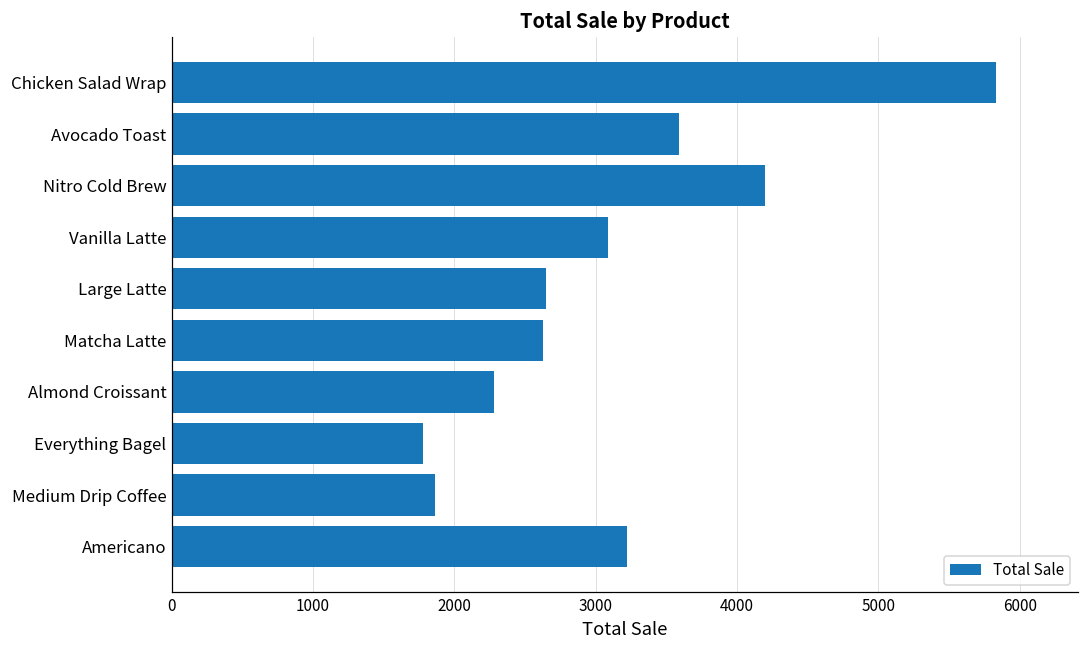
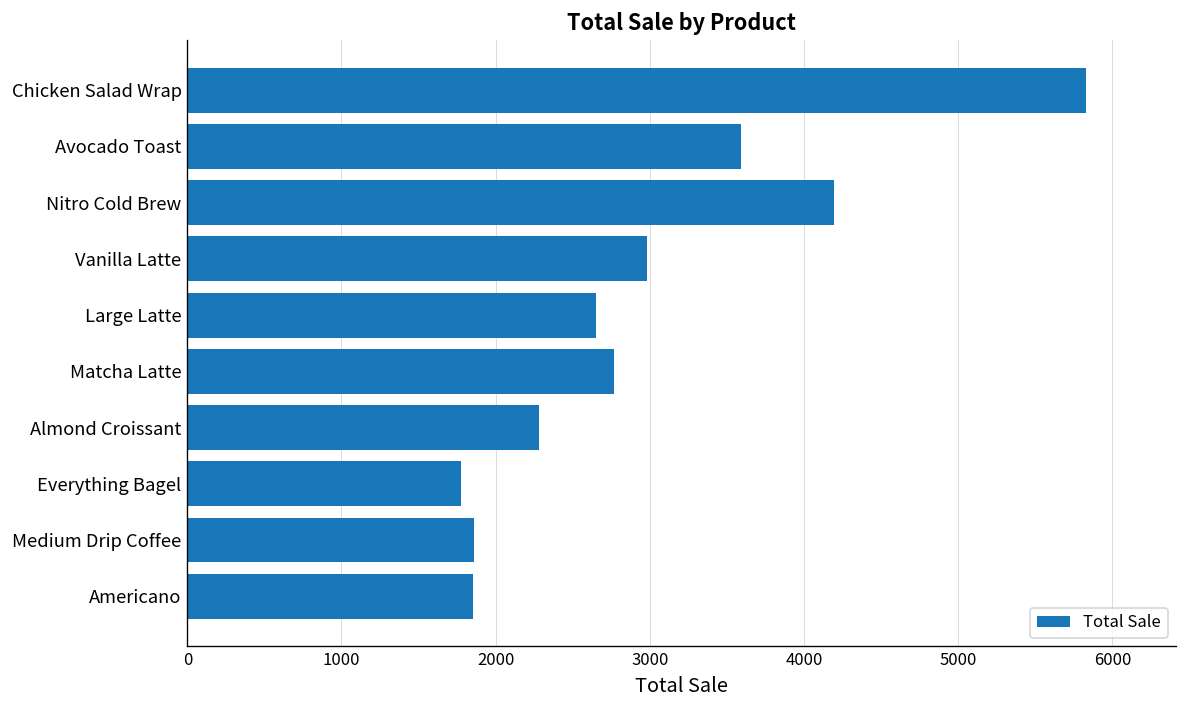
  {
    "Chicken Salad Wrap": 5830,
    "Avocado Toast": 3590,
    "Nitro Cold Brew": 4200,
-   "Vanilla Latte": 3090,
+   "Vanilla Latte": 2980,
    "Large Latte": 2650,
-   "Matcha Latte": 2630,
+   "Matcha Latte": 2770,
    "Almond Croissant": 2280,
    "Everything Bagel": 1780,
    "Medium Drip Coffee": 1860,
-   "Americano": 3220
+   "Americano": 1850
  }
